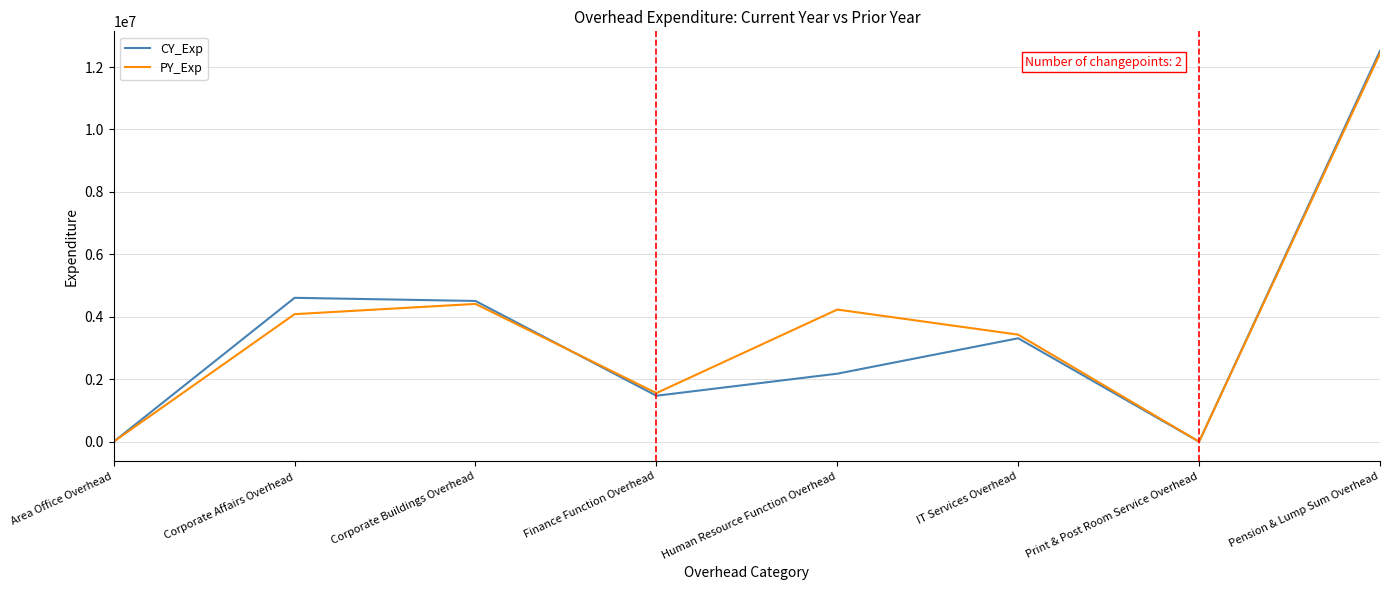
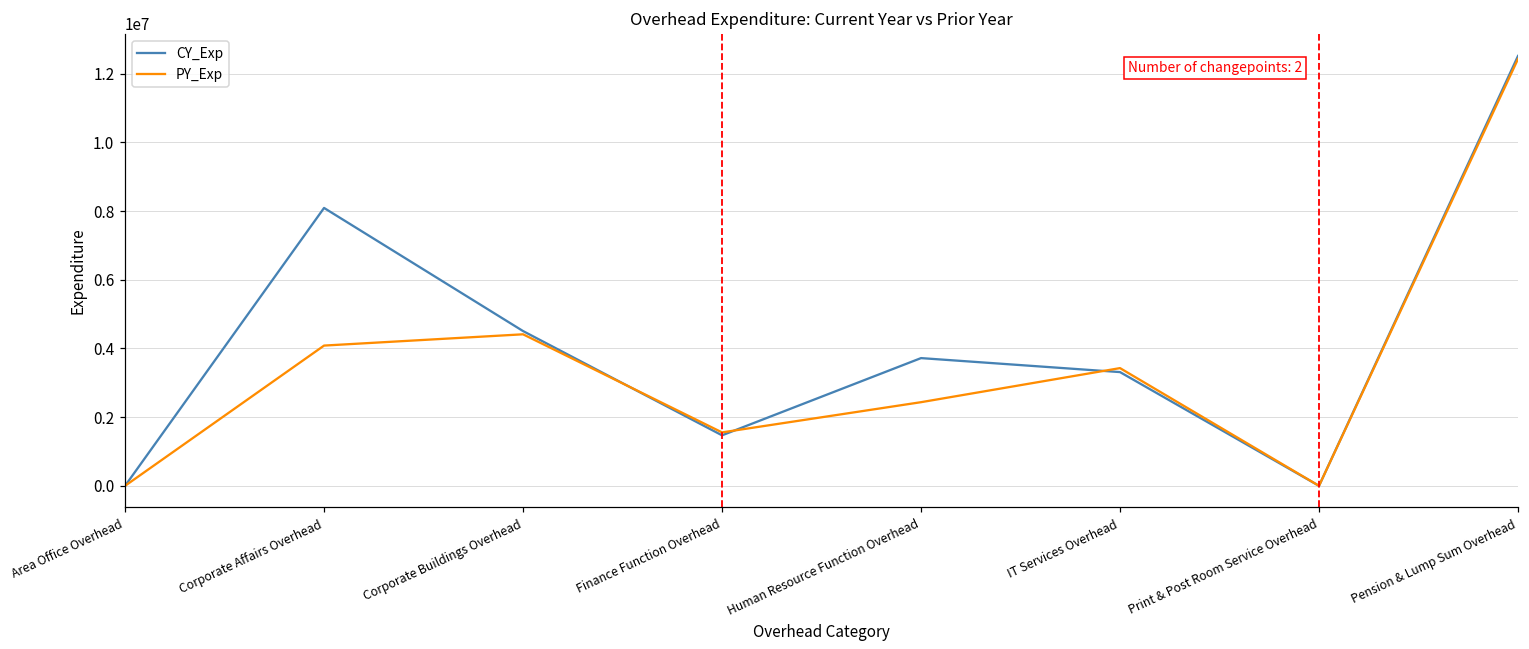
  {
    "CY_Exp": {
-     "Corporate Affairs Overhead": 4600000,
+     "Corporate Affairs Overhead": 8100000,
      "Corporate Buildings Overhead": 4500000,
      "Finance Function Overhead": 1500000,
-     "Human Resource Function Overhead": 2200000,
+     "Human Resource Function Overhead": 3700000,
      "IT Services Overhead": 3300000,
      "Pension & Lump Sum Overhead": 12500000
    },
    "PY_Exp": {
      "Corporate Affairs Overhead": 4100000,
      "Corporate Buildings Overhead": 4400000,
      "Finance Function Overhead": 1600000,
-     "Human Resource Function Overhead": 4200000,
+     "Human Resource Function Overhead": 2400000,
      "IT Services Overhead": 3400000,
      "Pension & Lump Sum Overhead": 12400000
    }
  }
